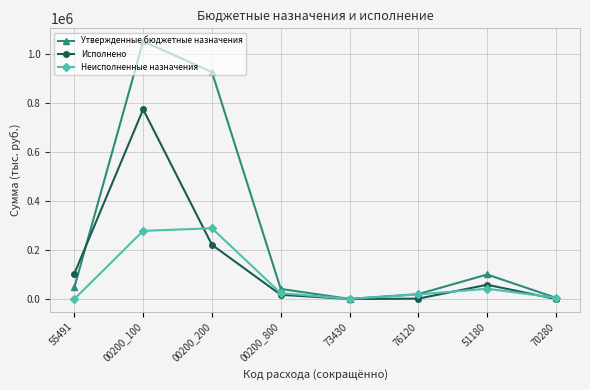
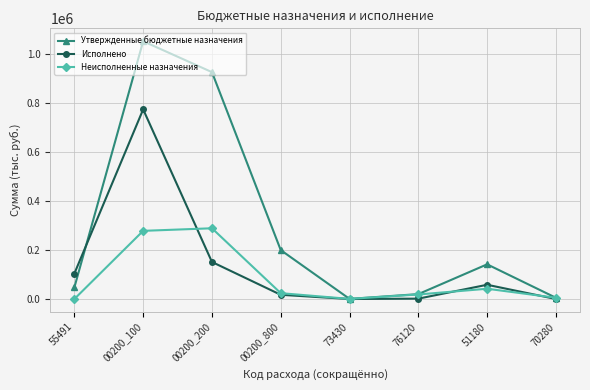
  {
    "Утвержденные бюджетные назначения": {
      "55491": 50000,
-     "00200_800": 40000,
-     "51180": 100000
+     "00200_800": 200000,
+     "51180": 140000
    },
    "Исполнено": {
      "55491": 100000,
      "00200_100": 770000,
-     "00200_200": 220000,
+     "00200_200": 150000,
      "76120": 0,
      "51180": 60000
    },
    "Неисполненные назначения": {
      "55491": 0,
      "00200_100": 280000,
      "00200_200": 290000,
      "51180": 40000
    }
  }
